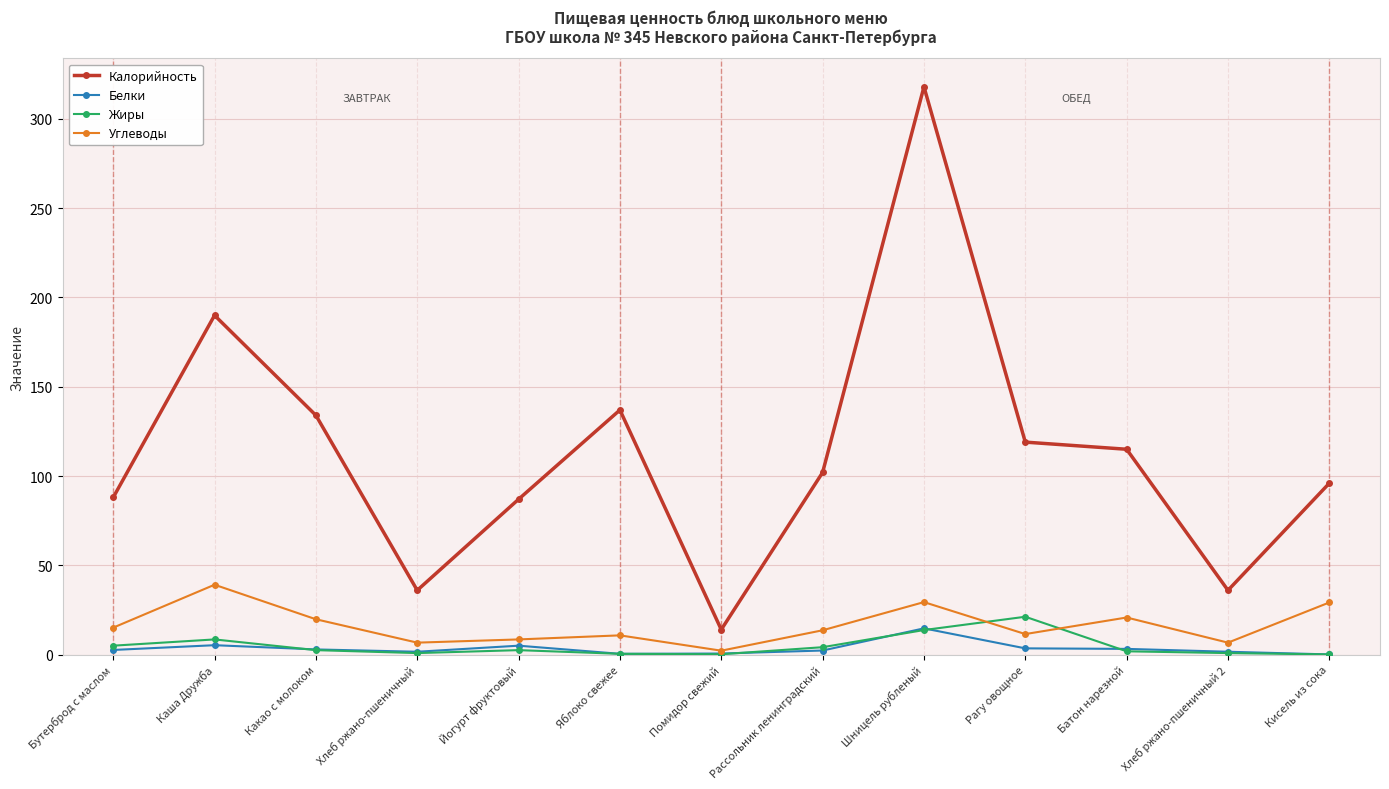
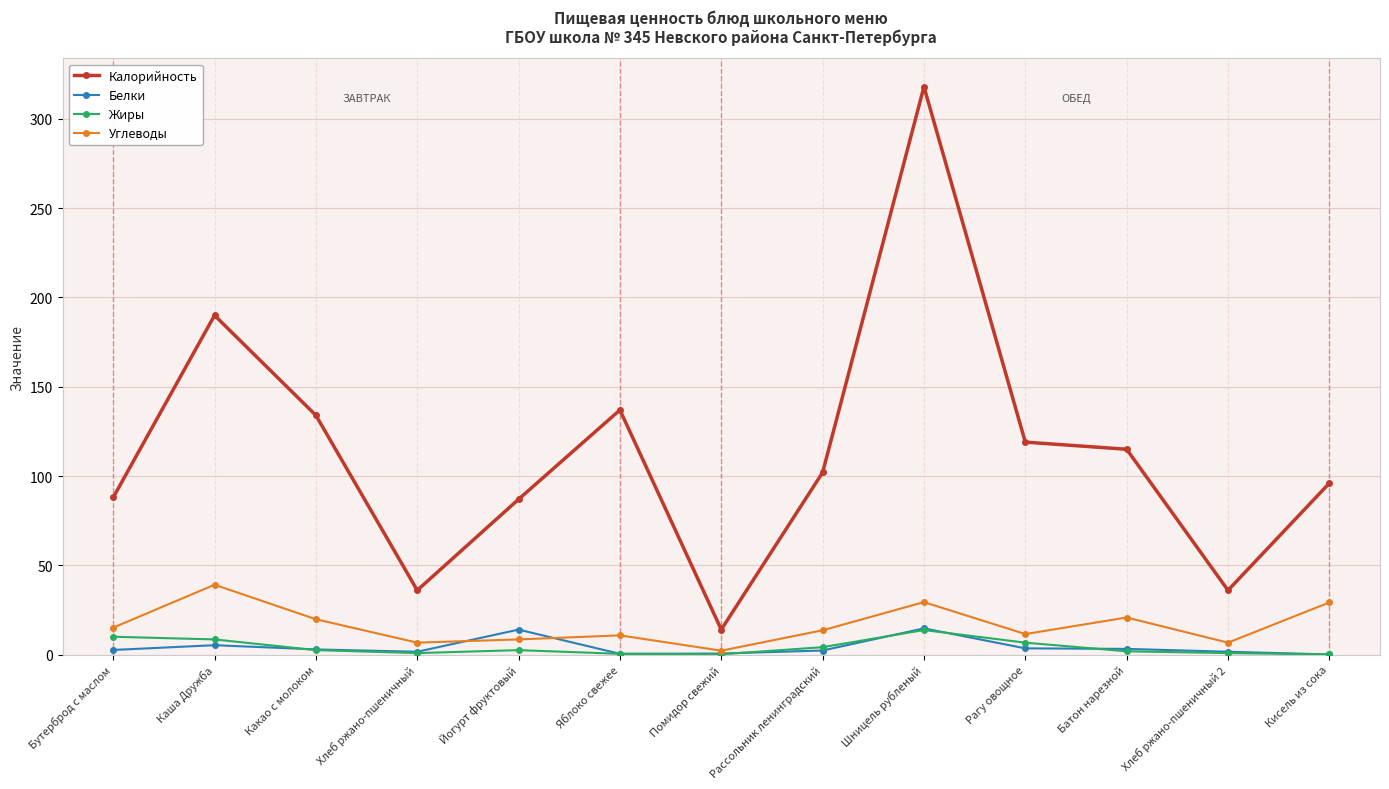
  {
    "Калорийность": {
      "Бутерброд с маслом": 88,
      "Каша Дружба": 190,
      "Какао с молоком": 134,
      "Хлеб ржано-пшеничный": 36,
      "Йогурт фруктовый": 87,
      "Яблоко свежее": 137,
      "Помидор свежий": 14,
      "Рассольник ленинградский": 102,
      "Шницель рубленый": 318,
      "Рагу овощное": 119,
      "Батон нарезной": 115,
      "Хлеб ржано-пшеничный 2": 36,
      "Кисель из сока": 96
    },
    "Белки": {
      "Бутерброд с маслом": 3,
      "Каша Дружба": 5,
-     "Йогурт фруктовый": 5,
+     "Йогурт фруктовый": 14,
      "Рассольник ленинградский": 2,
      "Рагу овощное": 4
    },
    "Жиры": {
-     "Бутерброд с маслом": 5,
+     "Бутерброд с маслом": 10,
      "Каша Дружба": 9,
      "Йогурт фруктовый": 3,
      "Рассольник ленинградский": 4,
-     "Рагу овощное": 21
+     "Рагу овощное": 7
    },
    "Углеводы": {
      "Бутерброд с маслом": 15,
      "Каша Дружба": 39,
      "Какао с молоком": 20,
      "Хлеб ржано-пшеничный": 7,
      "Йогурт фруктовый": 9,
      "Яблоко свежее": 11,
      "Помидор свежий": 2,
      "Рассольник ленинградский": 14,
      "Шницель рубленый": 29,
      "Рагу овощное": 12,
      "Батон нарезной": 21,
      "Хлеб ржано-пшеничный 2": 7,
      "Кисель из сока": 29
    }
  }
